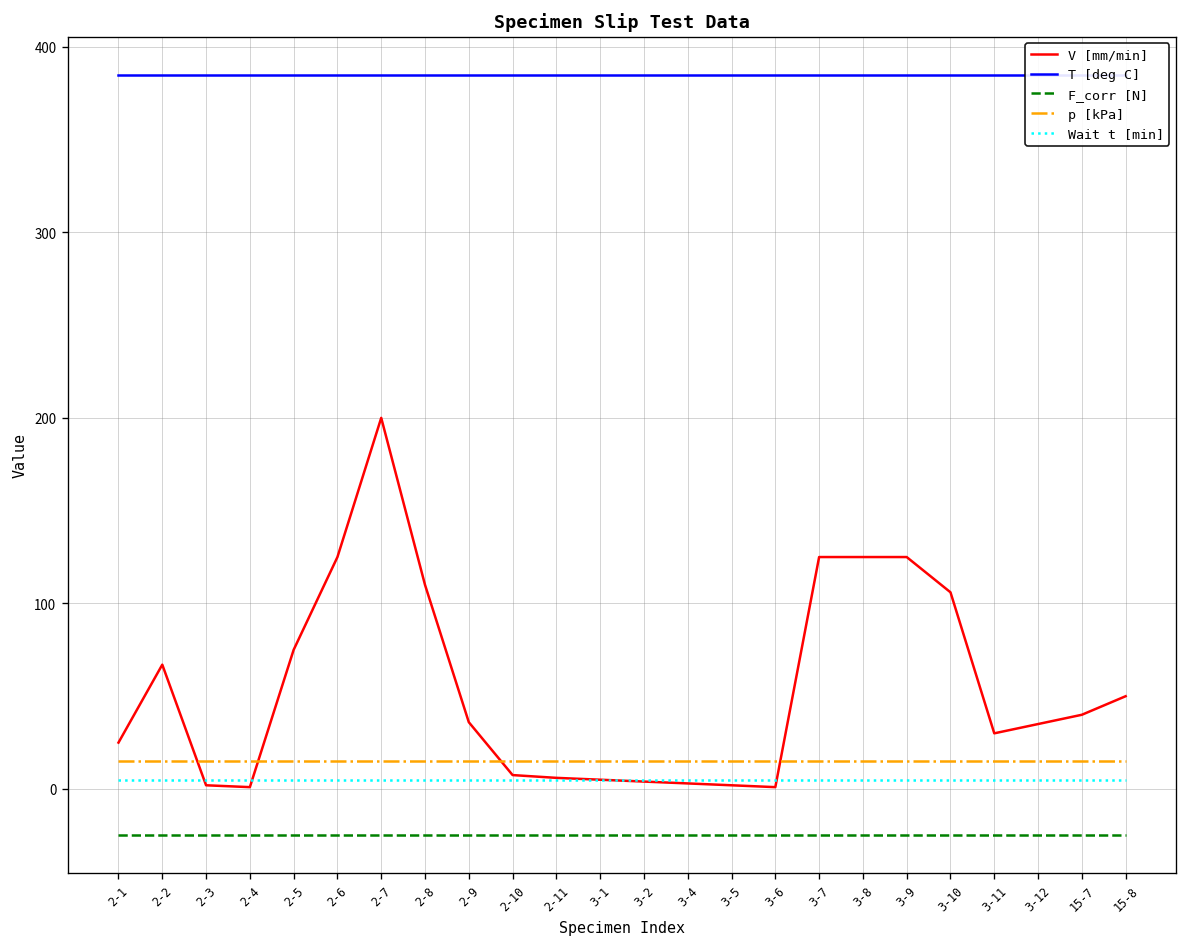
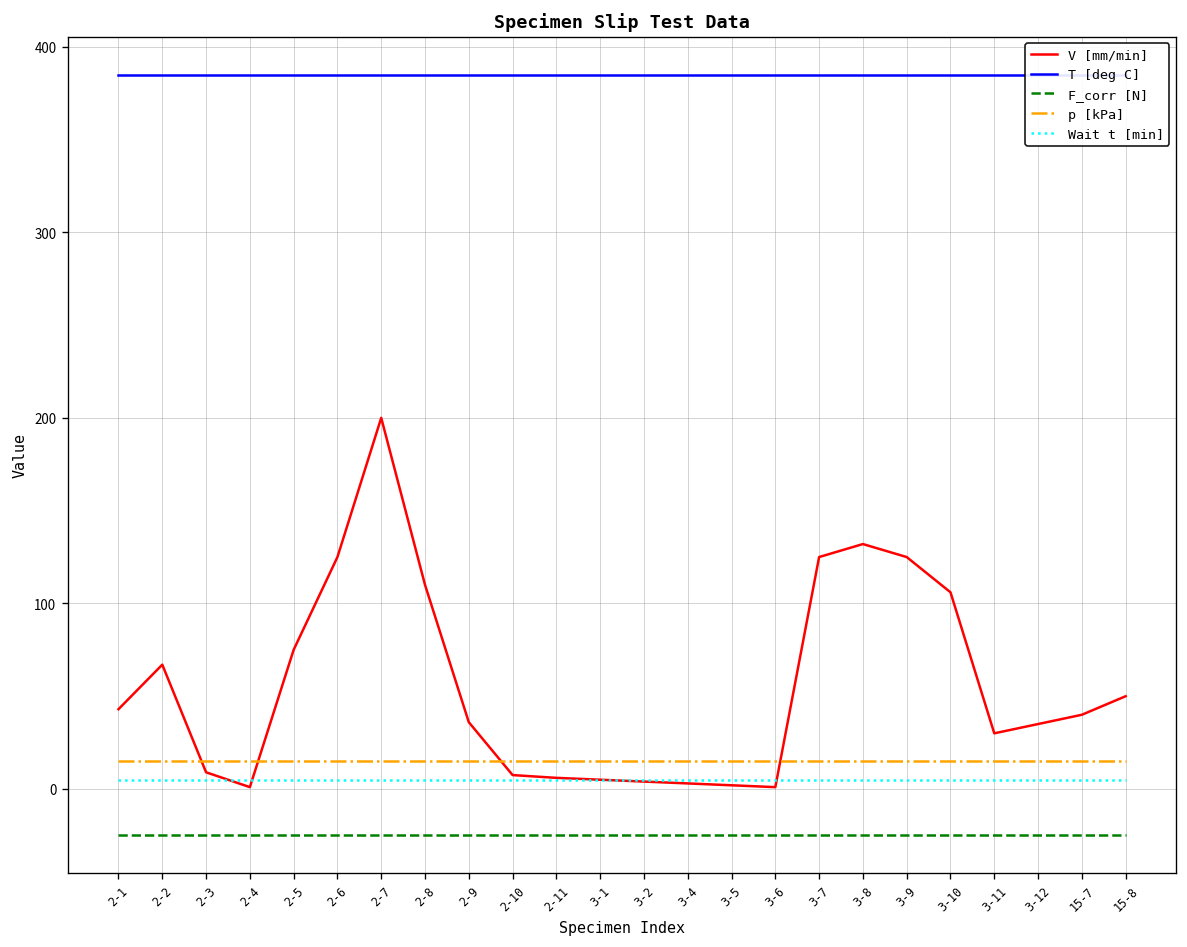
  {
    "V [mm/min]": {
-     "2-1": 25,
+     "2-1": 43,
      "2-2": 67,
-     "2-3": 2,
+     "2-3": 9,
      "2-4": 1,
      "2-5": 75,
      "2-6": 125,
      "2-7": 200,
      "2-8": 110,
      "2-9": 36,
      "2-10": 8,
      "3-4": 3,
      "3-5": 2,
      "3-6": 1,
      "3-7": 125,
-     "3-8": 125,
+     "3-8": 132,
      "3-9": 125,
      "3-10": 106,
      "3-11": 30,
      "3-12": 35,
      "15-7": 40,
      "15-8": 50
    },
    "T [deg C]": {
      "2-1": 385,
      "2-2": 385,
      "2-3": 385,
      "2-4": 385,
      "2-5": 385,
      "2-6": 385,
      "2-7": 385,
      "2-8": 385,
      "2-9": 385,
      "2-10": 385,
      "2-11": 385,
      "3-1": 385,
      "3-2": 385,
      "3-4": 385,
      "3-5": 385,
      "3-6": 385,
      "3-7": 385,
      "3-8": 385,
      "3-9": 385,
      "3-10": 385,
      "3-11": 385
    },
    "F_corr [N]": {
      "2-1": -25,
      "2-2": -25,
      "2-3": -25,
      "2-4": -25,
      "2-5": -25,
      "2-6": -25,
      "2-7": -25,
      "2-8": -25,
      "2-9": -25,
      "2-10": -25,
      "2-11": -25,
      "3-1": -25,
      "3-2": -25,
      "3-4": -25,
      "3-5": -25,
      "3-6": -25,
      "3-7": -25,
      "3-8": -25,
      "3-9": -25,
      "3-10": -25,
      "3-11": -25,
      "3-12": -25,
      "15-7": -25,
      "15-8": -25
    },
    "p [kPa]": {
      "2-1": 15,
      "2-2": 15,
      "2-3": 15,
      "2-4": 15,
      "2-5": 15,
      "2-6": 15,
      "2-7": 15,
      "2-8": 15,
      "2-9": 15,
      "2-10": 15,
      "2-11": 15,
      "3-1": 15,
      "3-2": 15,
      "3-4": 15,
      "3-5": 15,
      "3-6": 15,
      "3-7": 15,
      "3-8": 15,
      "3-9": 15,
      "3-10": 15,
      "3-11": 15,
      "3-12": 15,
      "15-7": 15,
      "15-8": 15
    },
    "Wait t [min]": {
      "2-1": 5,
      "2-2": 5,
      "2-3": 5,
      "2-4": 5,
      "2-5": 5,
      "2-6": 5,
      "2-7": 5,
      "2-8": 5,
      "2-9": 5,
      "2-10": 5,
      "3-4": 5,
      "3-5": 5,
      "3-6": 5,
      "3-7": 5,
      "3-8": 5,
      "3-9": 5,
      "3-10": 5,
      "3-11": 5,
      "3-12": 5,
      "15-7": 5,
      "15-8": 5
    }
  }
